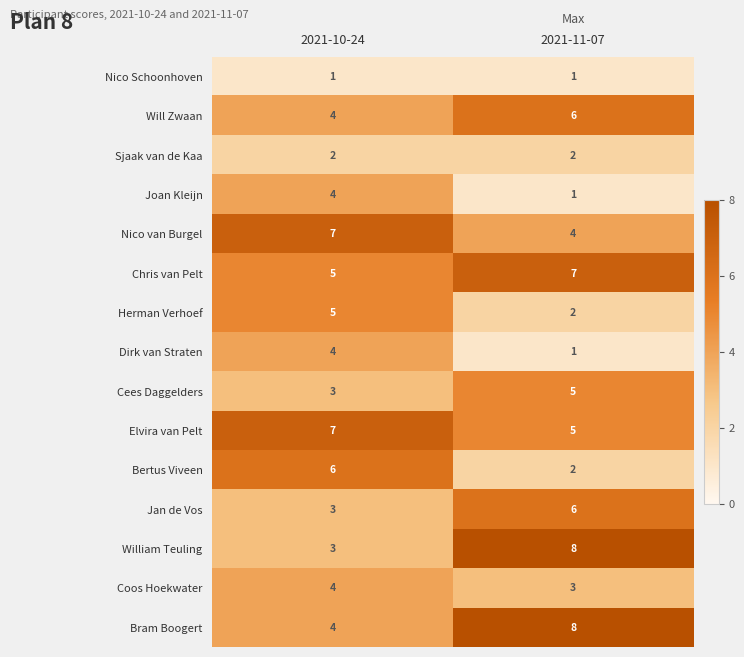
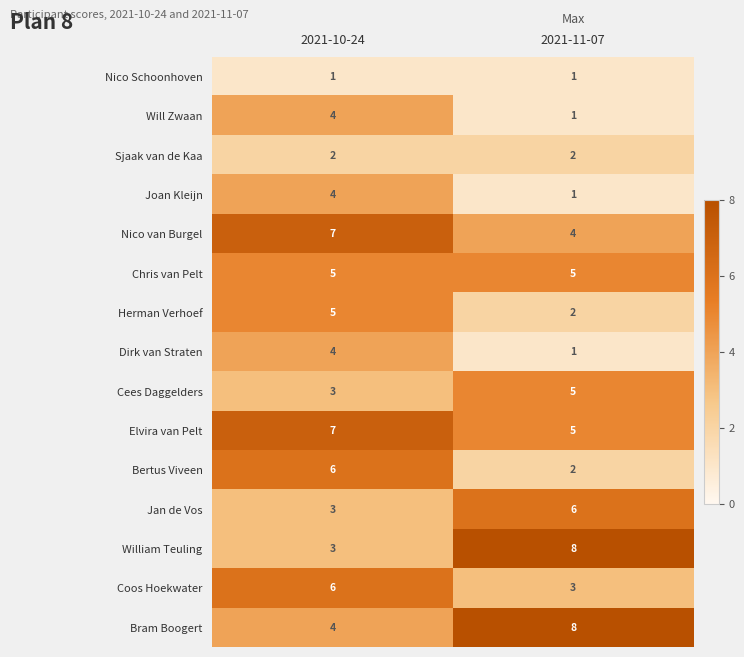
  {
    "Nico Schoonhoven": {
      "2021-10-24": 1,
      "2021-11-07": 1
    },
    "Will Zwaan": {
      "2021-10-24": 4,
-     "2021-11-07": 6
+     "2021-11-07": 1
    },
    "Sjaak van de Kaa": {
      "2021-10-24": 2,
      "2021-11-07": 2
    },
    "Joan Kleijn": {
      "2021-10-24": 4,
      "2021-11-07": 1
    },
    "Nico van Burgel": {
      "2021-10-24": 7,
      "2021-11-07": 4
    },
    "Chris van Pelt": {
      "2021-10-24": 5,
-     "2021-11-07": 7
+     "2021-11-07": 5
    },
    "Herman Verhoef": {
      "2021-10-24": 5,
      "2021-11-07": 2
    },
    "Dirk van Straten": {
      "2021-10-24": 4,
      "2021-11-07": 1
    },
    "Cees Daggelders": {
      "2021-10-24": 3,
      "2021-11-07": 5
    },
    "Elvira van Pelt": {
      "2021-10-24": 7,
      "2021-11-07": 5
    },
    "Bertus Viveen": {
      "2021-10-24": 6,
      "2021-11-07": 2
    },
    "Jan de Vos": {
      "2021-10-24": 3,
      "2021-11-07": 6
    },
    "William Teuling": {
      "2021-10-24": 3,
      "2021-11-07": 8
    },
    "Coos Hoekwater": {
-     "2021-10-24": 4,
+     "2021-10-24": 6,
      "2021-11-07": 3
    },
    "Bram Boogert": {
      "2021-10-24": 4,
      "2021-11-07": 8
    }
  }
